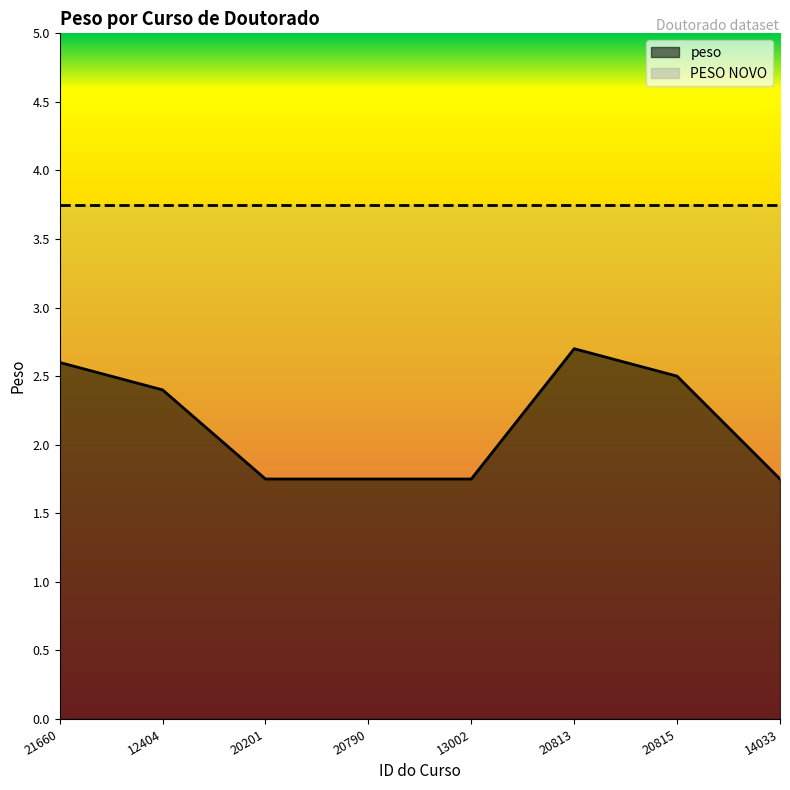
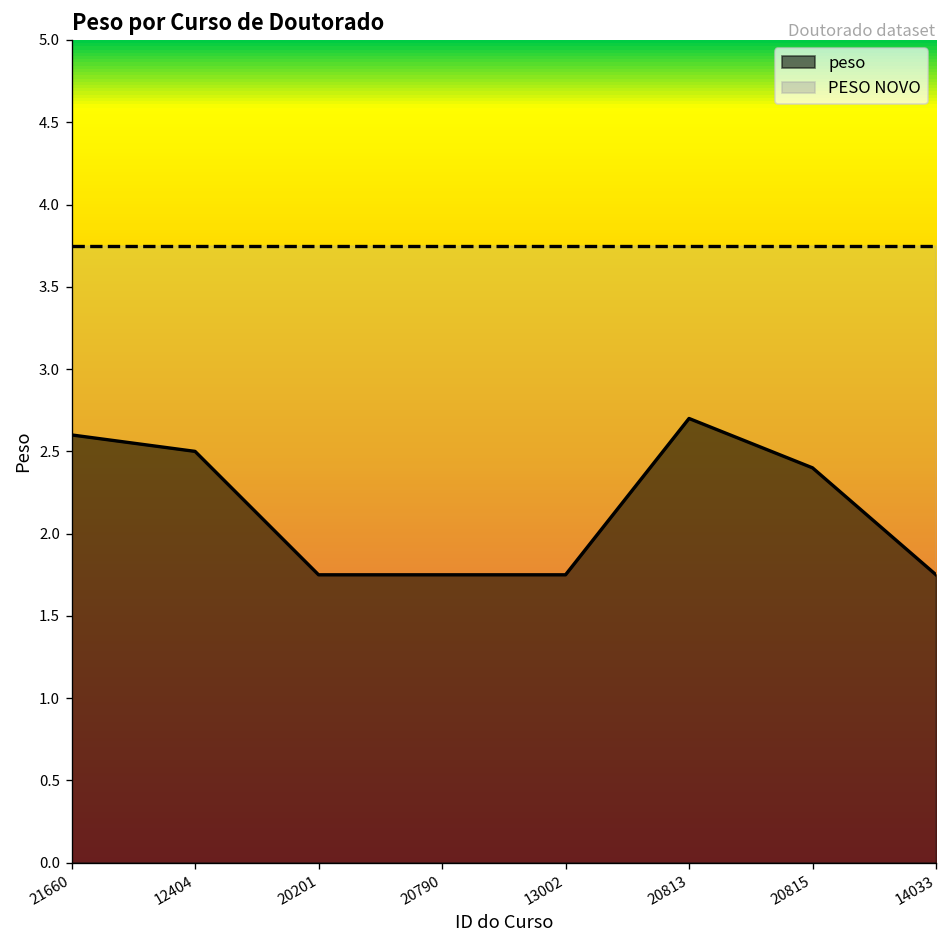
  {
    "peso": {
      "21660": 2.6,
-     "12404": 2.4,
+     "12404": 2.5,
      "20201": 1.75,
      "20790": 1.75,
      "13002": 1.75,
      "20813": 2.7,
-     "20815": 2.5,
+     "20815": 2.4,
      "14033": 1.75
    },
    "PESO NOVO": {
      "21660": 3.75,
      "12404": 3.75,
      "20201": 3.75,
      "20790": 3.75,
      "13002": 3.75,
      "20813": 3.75,
      "20815": 3.75,
      "14033": 3.75
    }
  }
